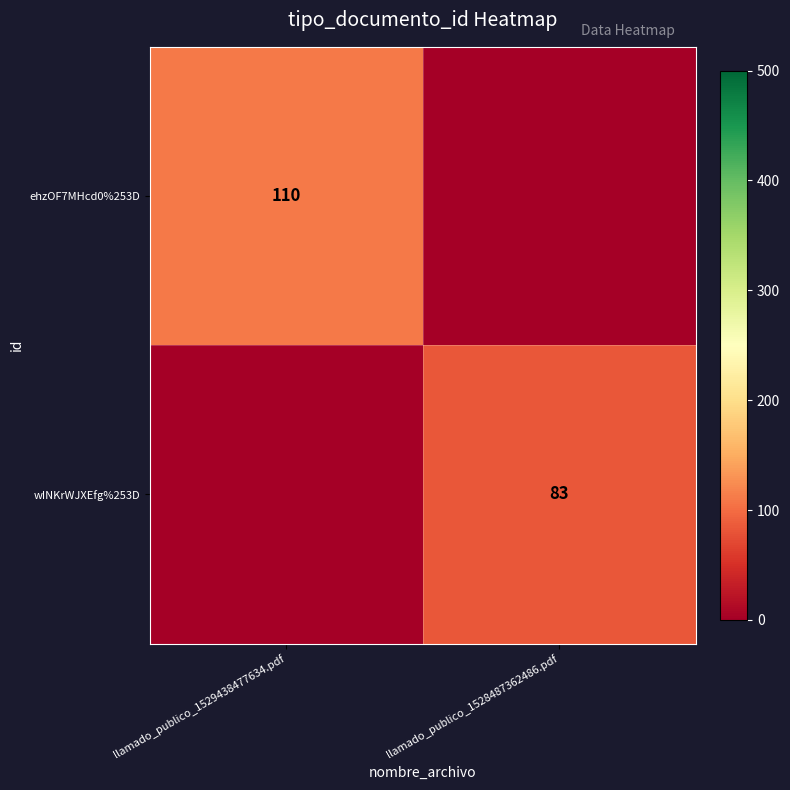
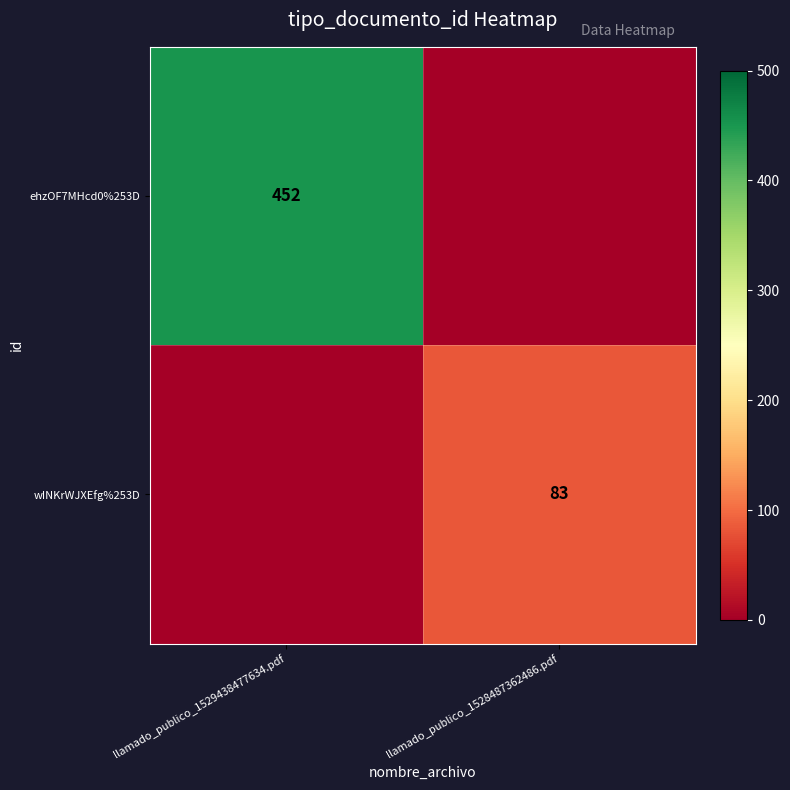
  {
    "ehzOF7MHcd0%253D": {
-     "llamado_publico_1529438477634.pdf": 110
+     "llamado_publico_1529438477634.pdf": 452
    },
    "wINKrWJXEfg%253D": {
      "llamado_publico_1528487362486.pdf": 83
    }
  }
